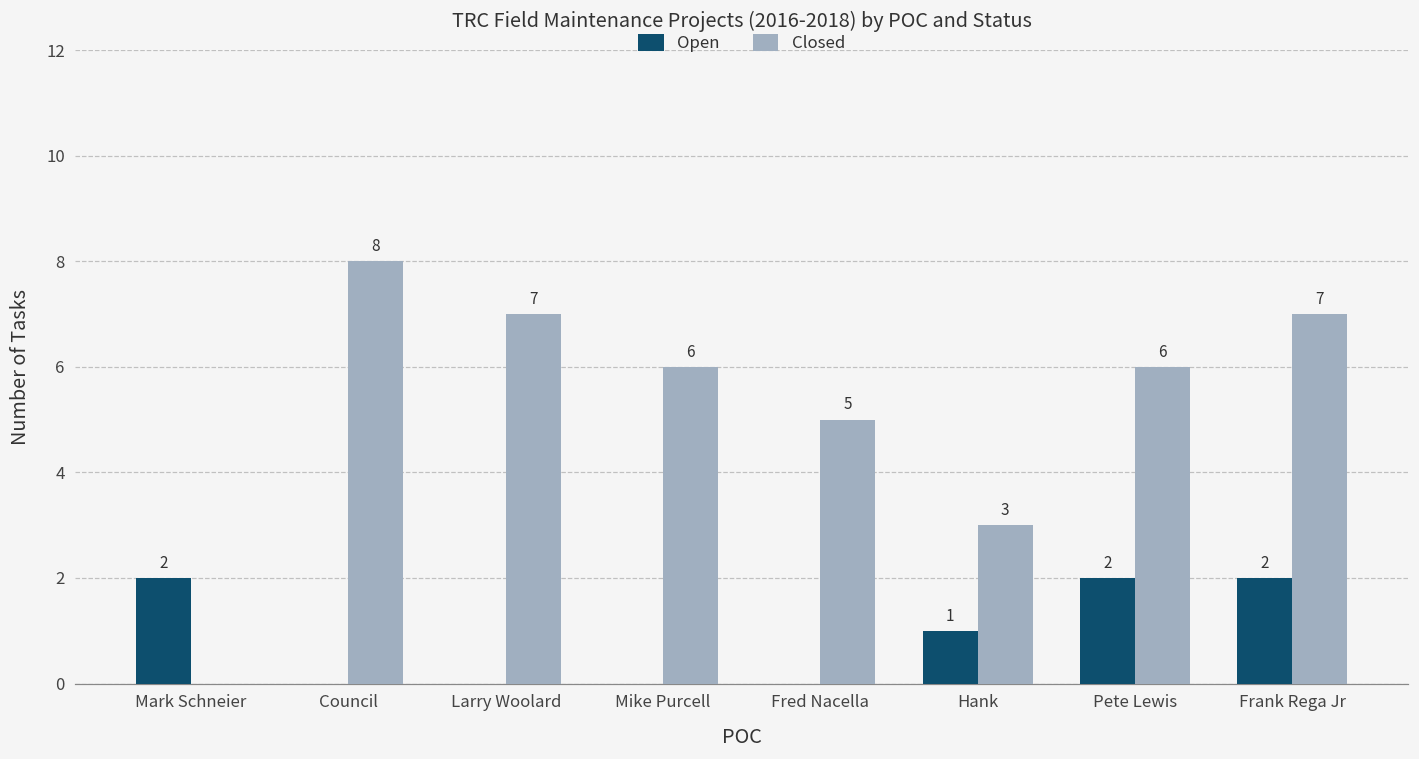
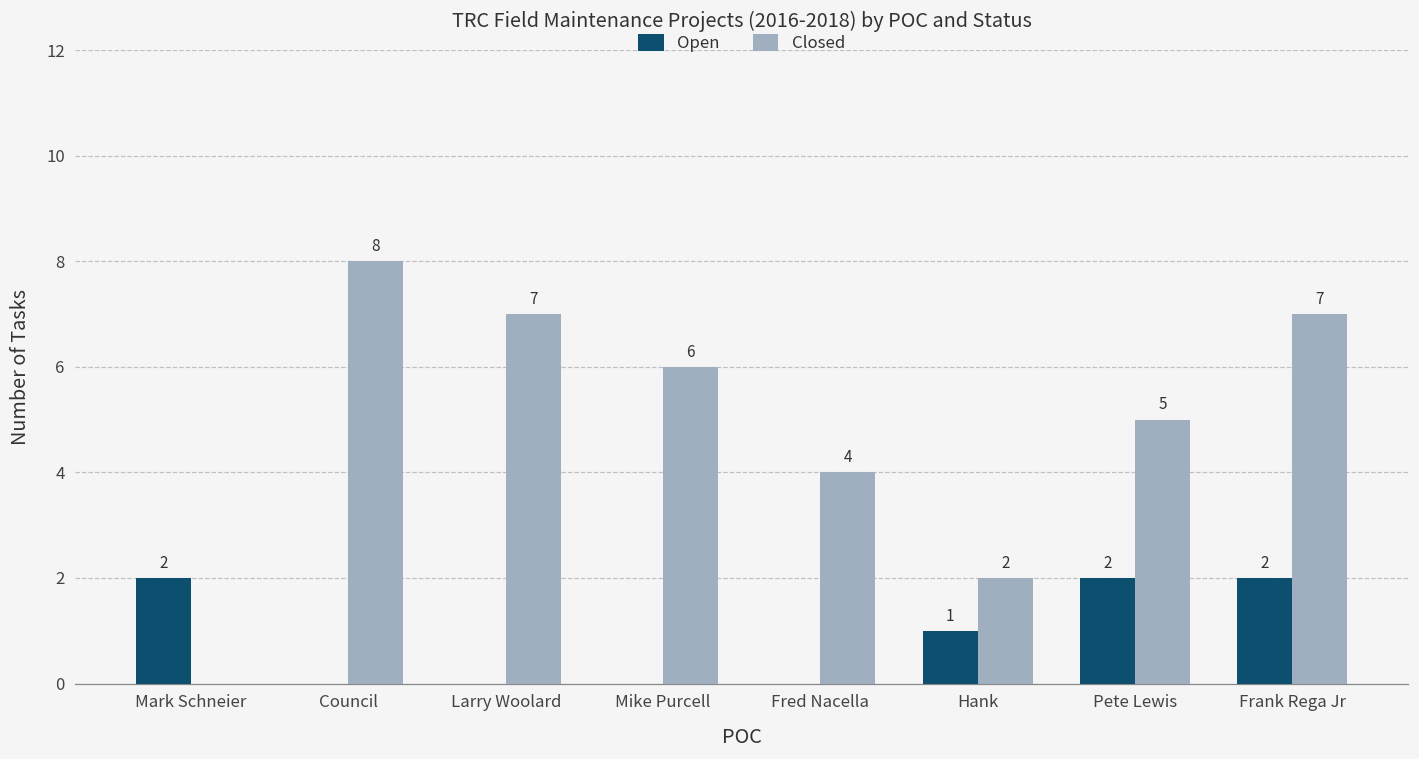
  {
    "Open": {
      "Mark Schneier": 2,
      "Hank": 1,
      "Pete Lewis": 2,
      "Frank Rega Jr": 2
    },
    "Closed": {
      "Council": 8,
      "Larry Woolard": 7,
      "Mike Purcell": 6,
-     "Fred Nacella": 5,
-     "Hank": 3,
-     "Pete Lewis": 6,
+     "Fred Nacella": 4,
+     "Hank": 2,
+     "Pete Lewis": 5,
      "Frank Rega Jr": 7
    }
  }
